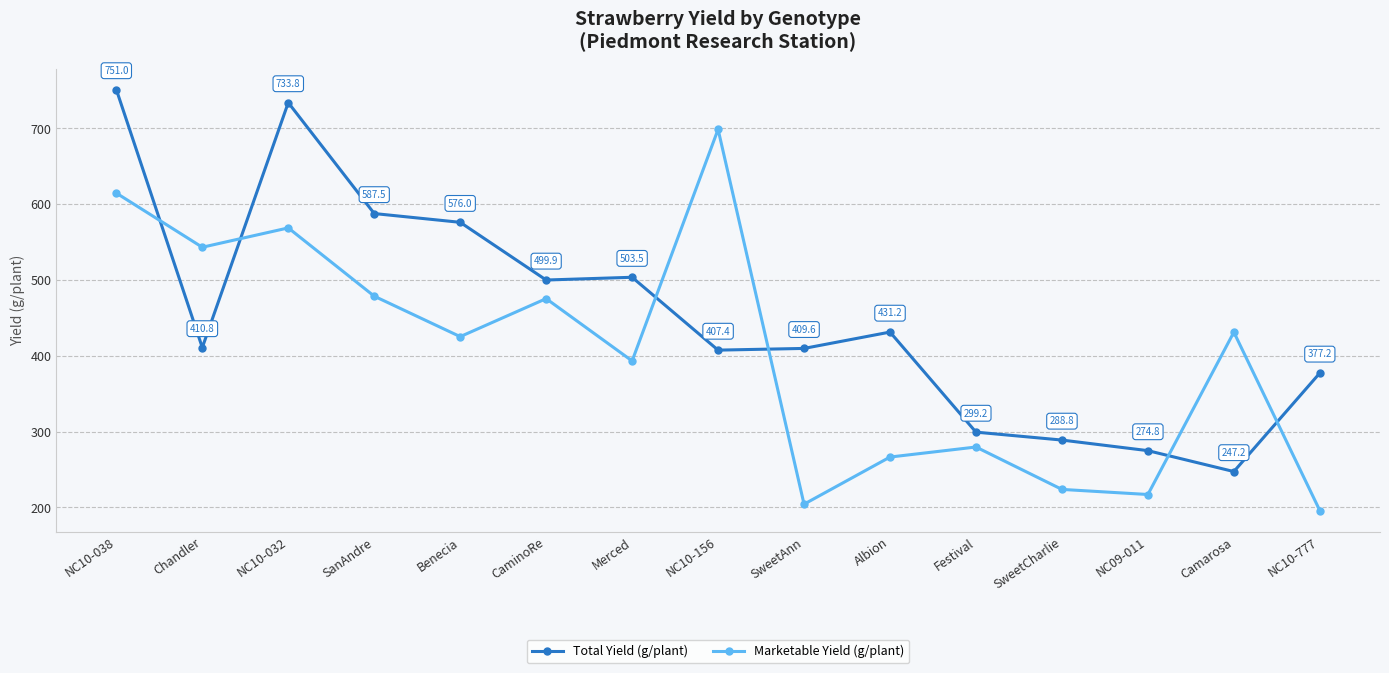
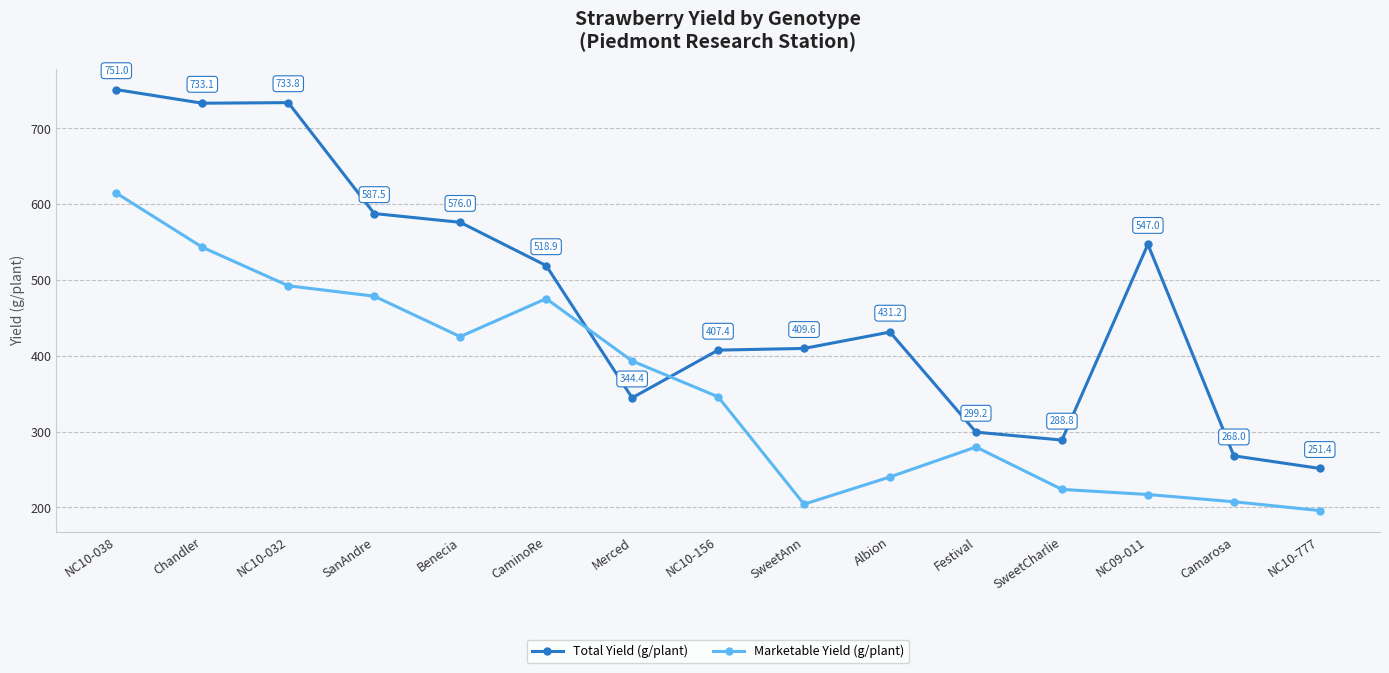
  {
    "Total Yield (g/plant)": {
-     "Chandler": 410.8,
-     "CaminoRe": 499.9,
-     "Merced": 503.5,
-     "NC09-011": 274.8,
-     "Camarosa": 247.2,
-     "NC10-777": 377.2
+     "Chandler": 733.1,
+     "CaminoRe": 518.9,
+     "Merced": 344.4,
+     "NC09-011": 547.0,
+     "Camarosa": 268.0,
+     "NC10-777": 251.4
    },
    "Marketable Yield (g/plant)": {
      "NC10-038": 610,
      "Chandler": 540,
-     "NC10-032": 570,
+     "NC10-032": 490,
      "SanAndre": 480,
      "Benecia": 430,
      "CaminoRe": 480,
      "Merced": 390,
-     "NC10-156": 700,
+     "NC10-156": 350,
      "SweetAnn": 200,
-     "Albion": 270,
+     "Albion": 240,
      "Festival": 280,
      "SweetCharlie": 220,
      "NC09-011": 220,
-     "Camarosa": 430,
+     "Camarosa": 210,
      "NC10-777": 200
    }
  }
